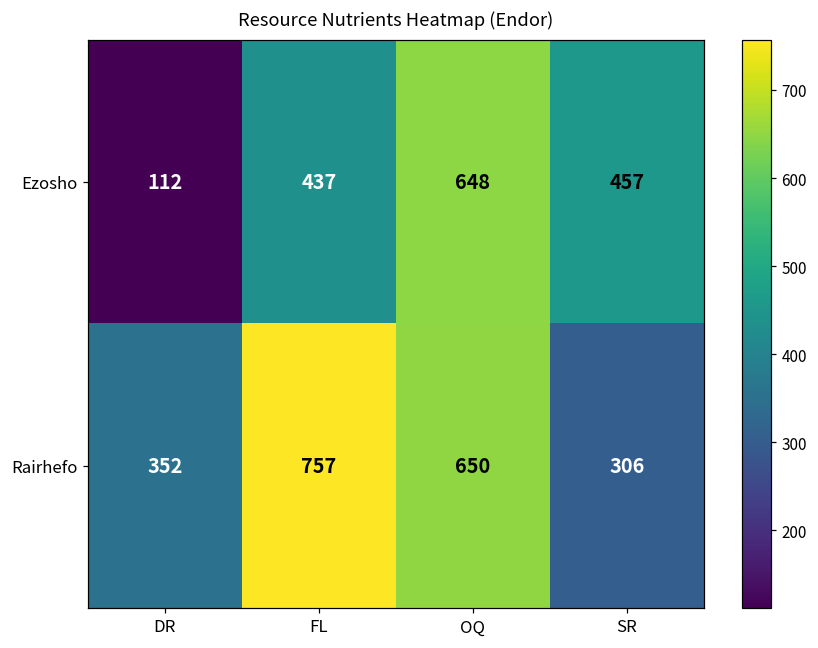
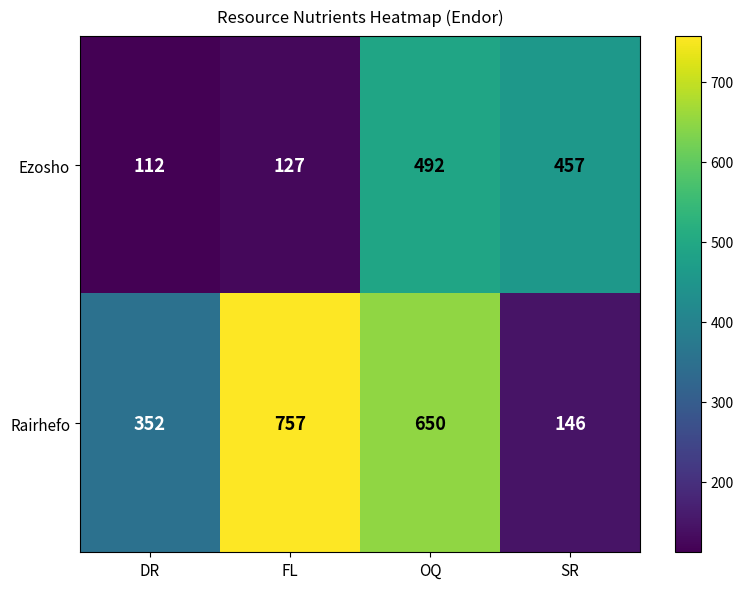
  {
    "Ezosho": {
      "DR": 112,
-     "FL": 437,
-     "OQ": 648,
+     "FL": 127,
+     "OQ": 492,
      "SR": 457
    },
    "Rairhefo": {
      "DR": 352,
      "FL": 757,
      "OQ": 650,
-     "SR": 306
+     "SR": 146
    }
  }
